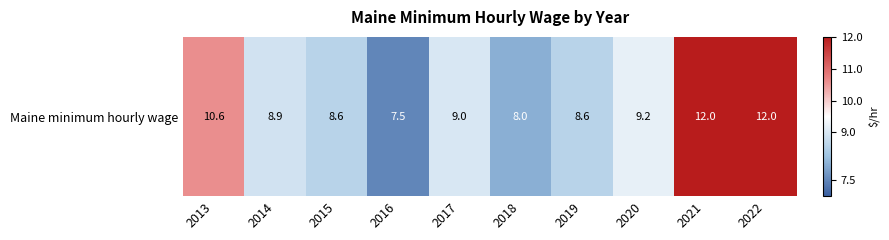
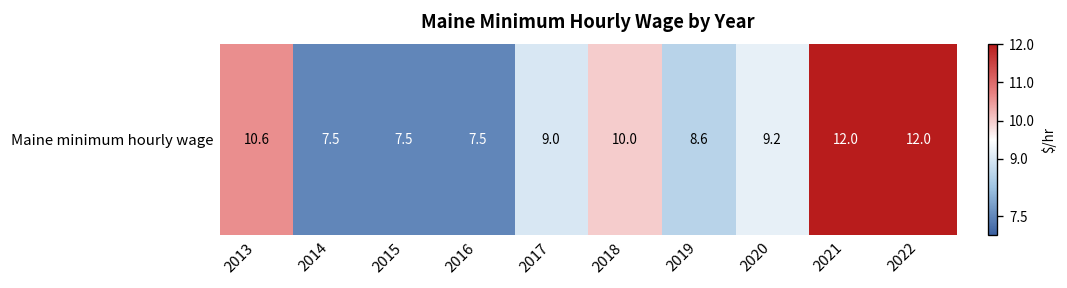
  {
    "Maine minimum hourly wage": {
      "2013": 10.6,
-     "2014": 8.9,
-     "2015": 8.6,
+     "2014": 7.5,
+     "2015": 7.5,
      "2016": 7.5,
      "2017": 9.0,
-     "2018": 8.0,
+     "2018": 10.0,
      "2019": 8.6,
      "2020": 9.2,
      "2021": 12.0,
      "2022": 12.0
    }
  }
